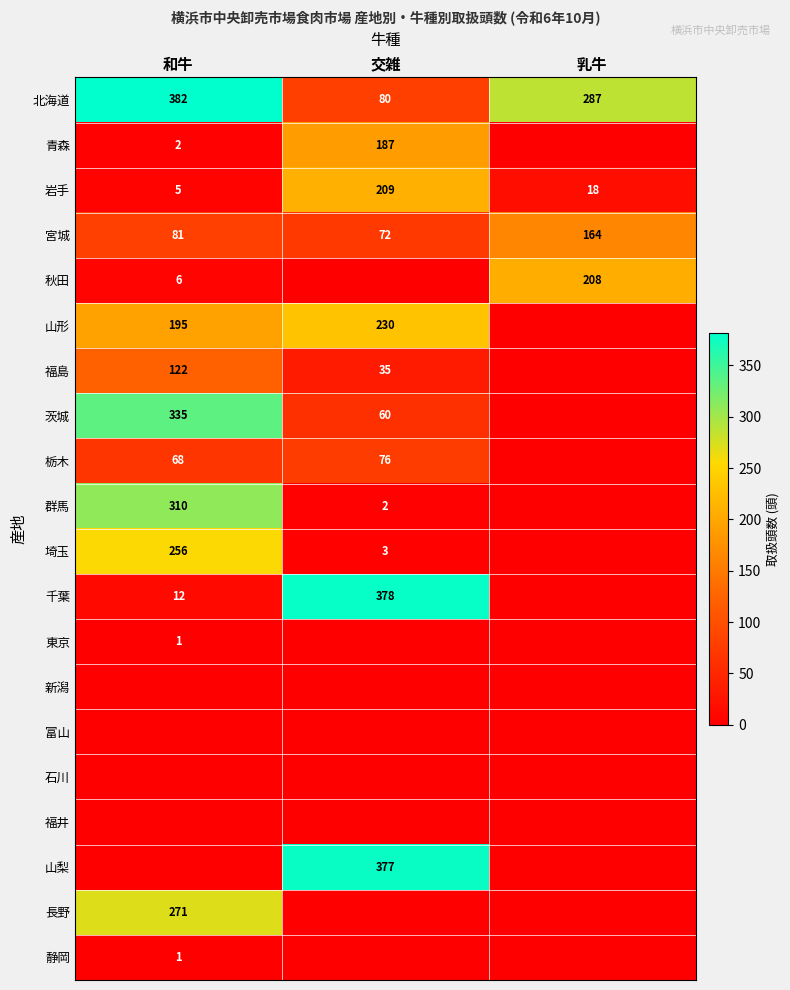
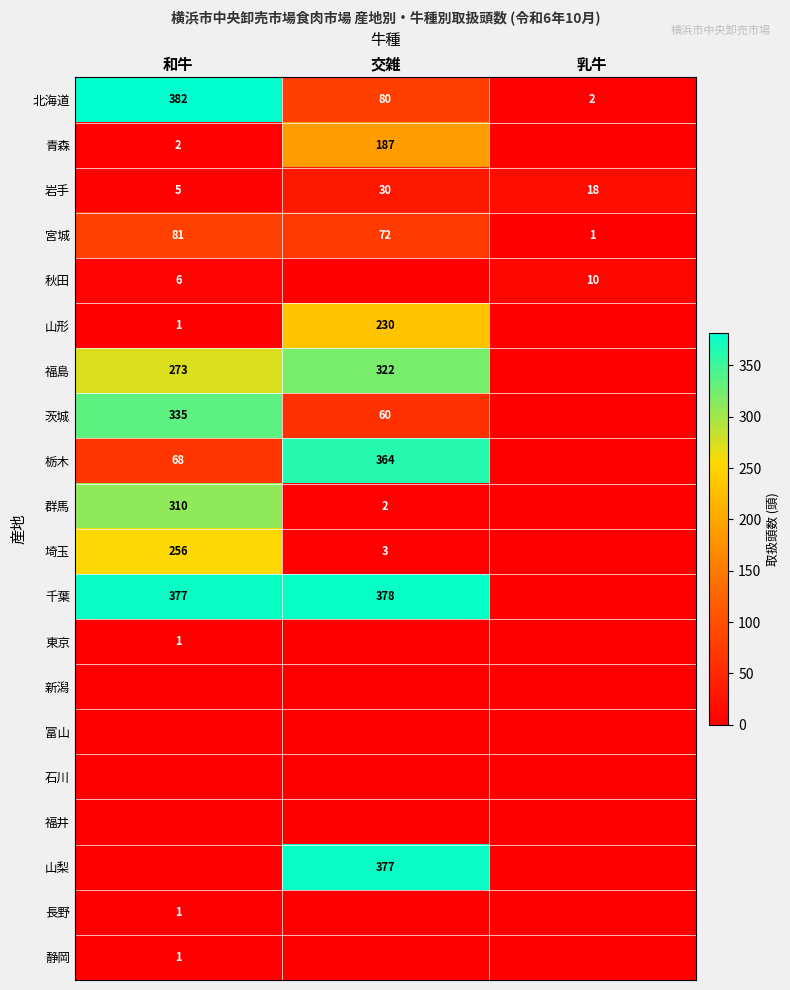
  {
    "北海道": {
      "和牛": 382,
      "交雑": 80,
-     "乳牛": 287
+     "乳牛": 2
    },
    "青森": {
      "和牛": 2,
      "交雑": 187
    },
    "岩手": {
      "和牛": 5,
-     "交雑": 209,
+     "交雑": 30,
      "乳牛": 18
    },
    "宮城": {
      "和牛": 81,
      "交雑": 72,
-     "乳牛": 164
+     "乳牛": 1
    },
    "秋田": {
      "和牛": 6,
-     "乳牛": 208
+     "乳牛": 10
    },
    "山形": {
-     "和牛": 195,
+     "和牛": 1,
      "交雑": 230
    },
    "福島": {
-     "和牛": 122,
-     "交雑": 35
+     "和牛": 273,
+     "交雑": 322
    },
    "茨城": {
      "和牛": 335,
      "交雑": 60
    },
    "栃木": {
      "和牛": 68,
-     "交雑": 76
+     "交雑": 364
    },
    "群馬": {
      "和牛": 310,
      "交雑": 2
    },
    "埼玉": {
      "和牛": 256,
      "交雑": 3
    },
    "千葉": {
-     "和牛": 12,
+     "和牛": 377,
      "交雑": 378
    },
    "東京": {
      "和牛": 1
    },
    "山梨": {
      "交雑": 377
    },
    "長野": {
-     "和牛": 271
+     "和牛": 1
    },
    "静岡": {
      "和牛": 1
    }
  }
